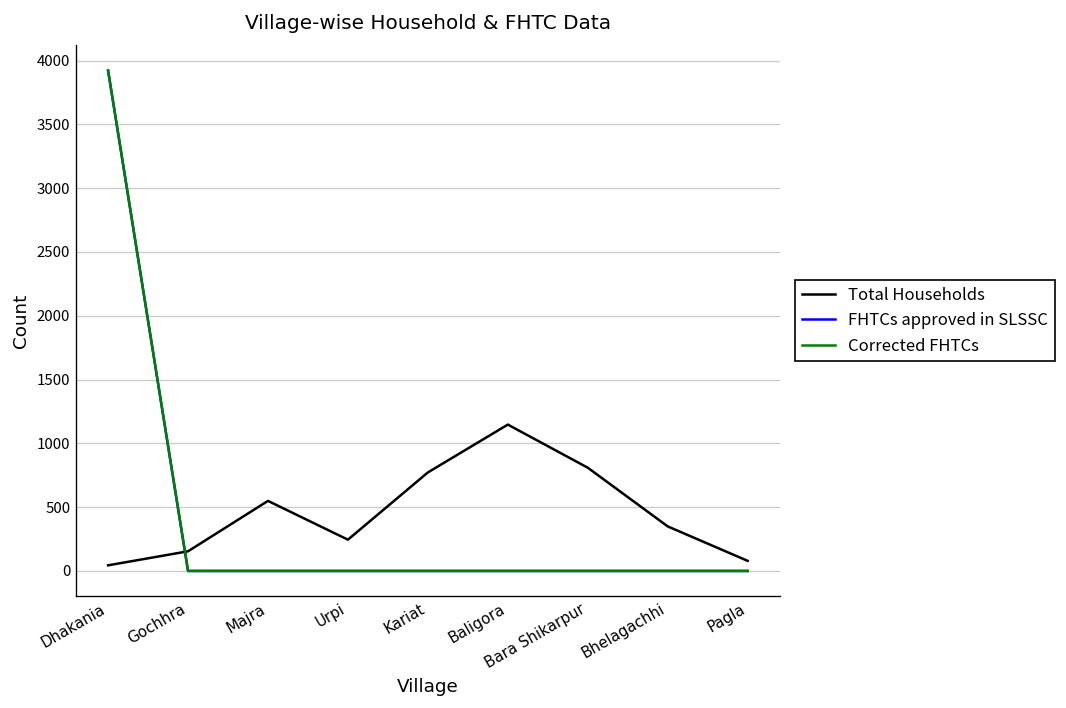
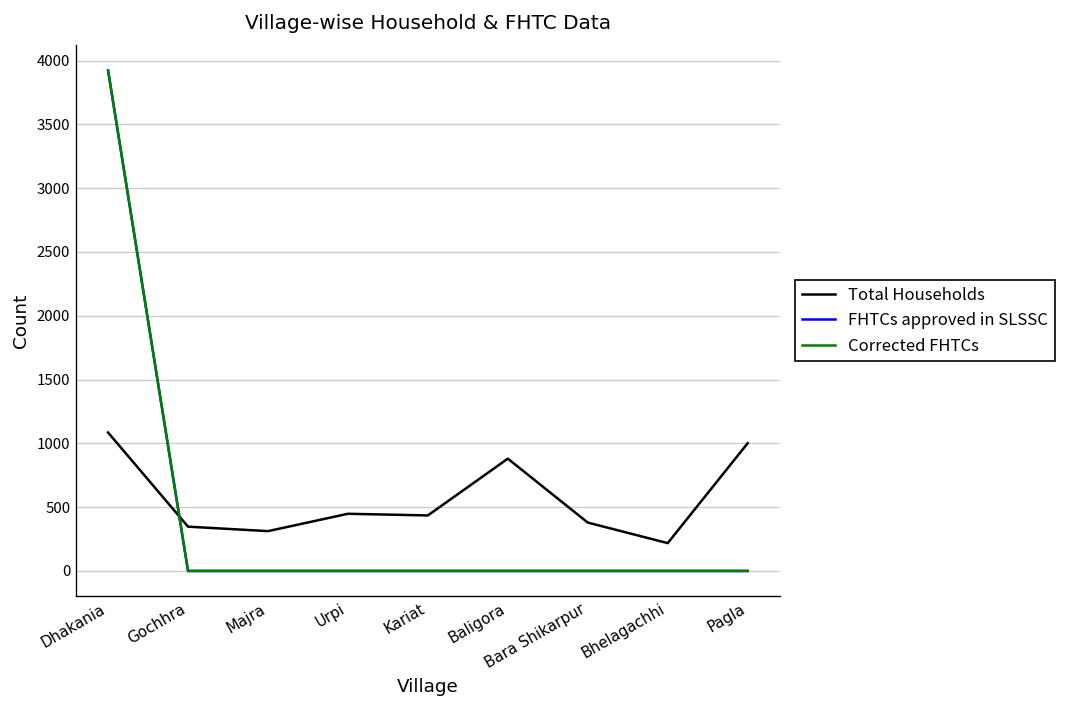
  {
    "Total Households": {
-     "Dhakania": 40,
-     "Gochhra": 150,
-     "Majra": 550,
-     "Urpi": 250,
-     "Kariat": 770,
-     "Baligora": 1150,
-     "Bara Shikarpur": 810,
-     "Bhelagachhi": 350,
-     "Pagla": 80
+     "Dhakania": 1090,
+     "Gochhra": 350,
+     "Majra": 310,
+     "Urpi": 450,
+     "Kariat": 440,
+     "Baligora": 880,
+     "Bara Shikarpur": 380,
+     "Bhelagachhi": 220,
+     "Pagla": 1000
    },
    "Corrected FHTCs": {
      "Dhakania": 3920,
      "Gochhra": 0,
      "Majra": 0,
      "Urpi": 0,
      "Kariat": 0,
      "Baligora": 0,
      "Bara Shikarpur": 0,
      "Bhelagachhi": 0,
      "Pagla": 0
    }
  }
